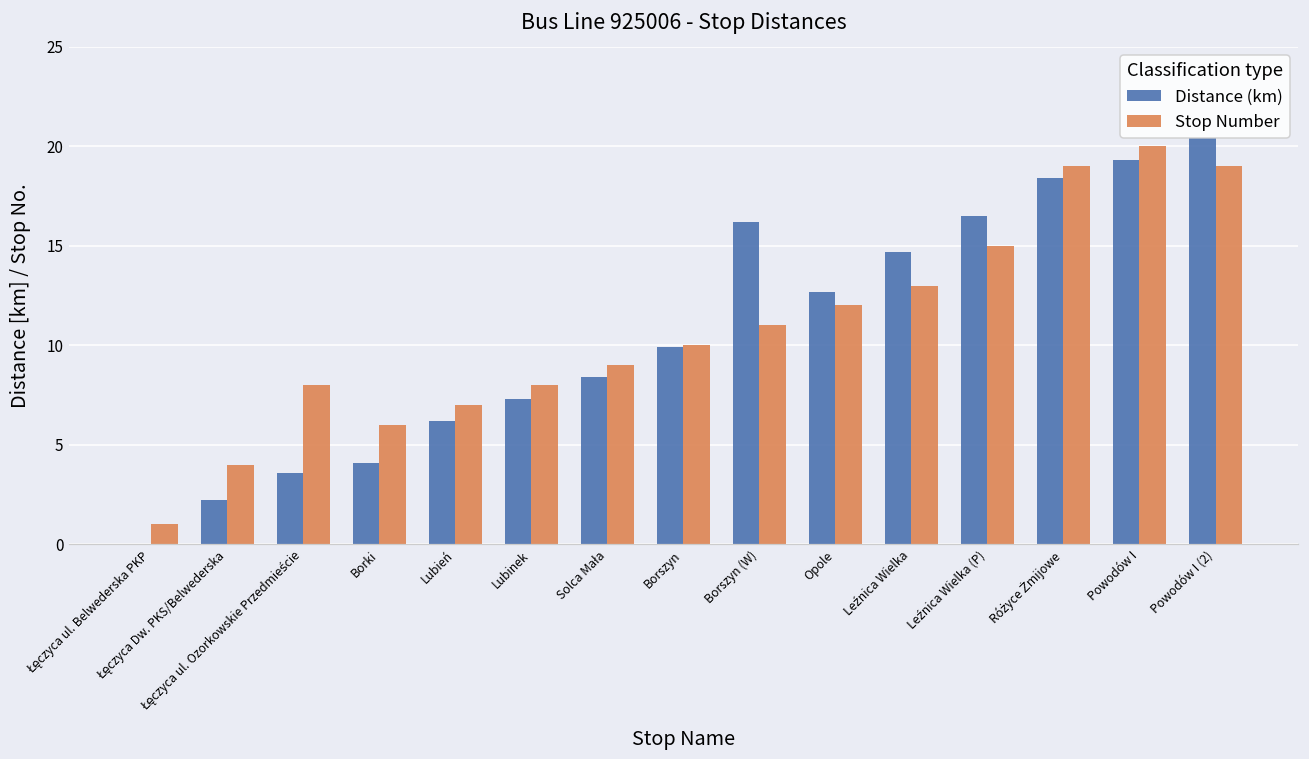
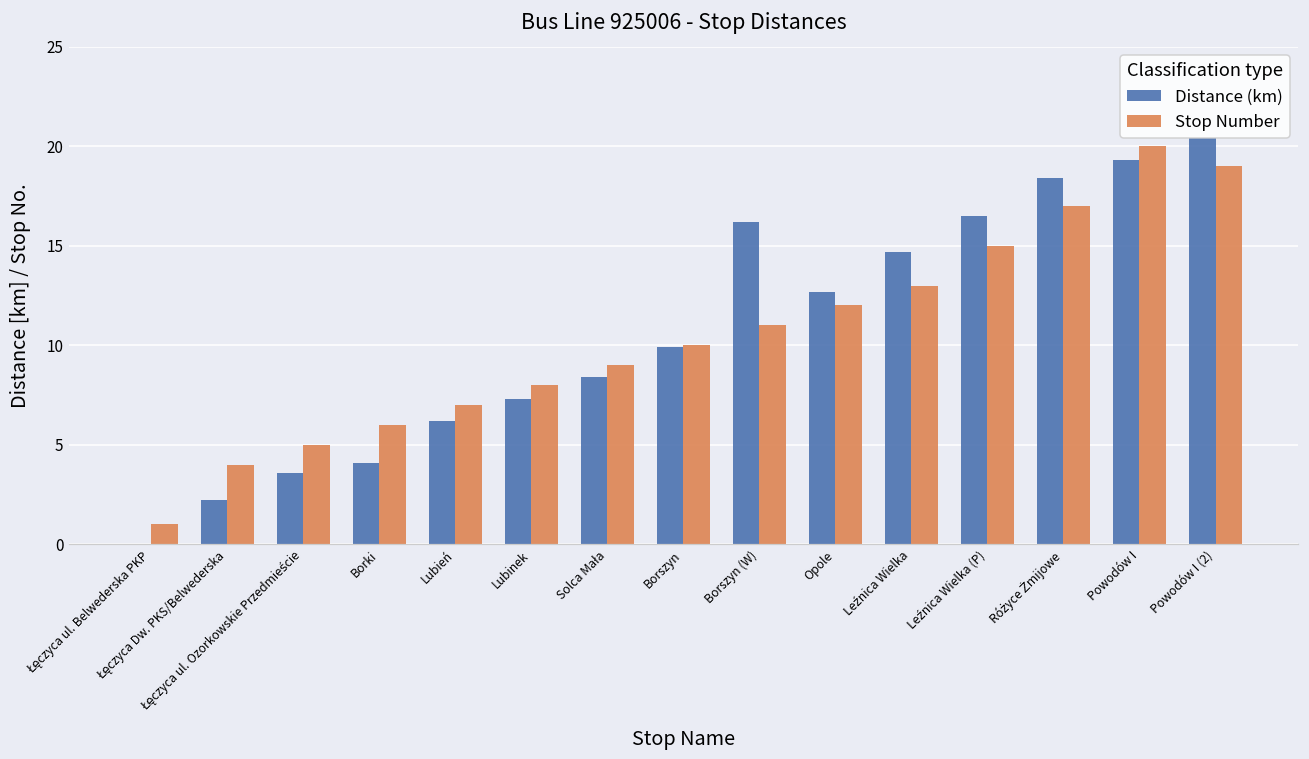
  {
    "Distance (km)": {
      "Łęczyca ul. Belwederska PKP": 0,
      "Łęczyca Dw. PKS/Belwederska": 2.2,
      "Łęczyca ul. Ozorkowskie Przedmieście": 3.6,
      "Borki": 4,
      "Lubień": 6.2,
      "Lubinek": 7.3,
      "Solca Mała": 8.4,
      "Borszyn": 10,
      "Borszyn (W)": 16.2,
      "Opole": 12.7,
      "Leźnica Wielka": 14.7,
      "Leźnica Wielka (P)": 16.5,
      "Różyce Żmijowe": 18.4,
      "Powodów I": 19.3
    },
    "Stop Number": {
      "Łęczyca ul. Belwederska PKP": 1,
      "Łęczyca Dw. PKS/Belwederska": 4,
-     "Łęczyca ul. Ozorkowskie Przedmieście": 8,
+     "Łęczyca ul. Ozorkowskie Przedmieście": 5,
      "Borki": 6,
      "Lubień": 7,
      "Lubinek": 8,
      "Solca Mała": 9,
      "Borszyn": 10,
      "Borszyn (W)": 11,
      "Opole": 12,
      "Leźnica Wielka": 13,
      "Leźnica Wielka (P)": 15,
-     "Różyce Żmijowe": 19,
+     "Różyce Żmijowe": 17,
      "Powodów I": 20,
      "Powodów I (2)": 19
    }
  }
